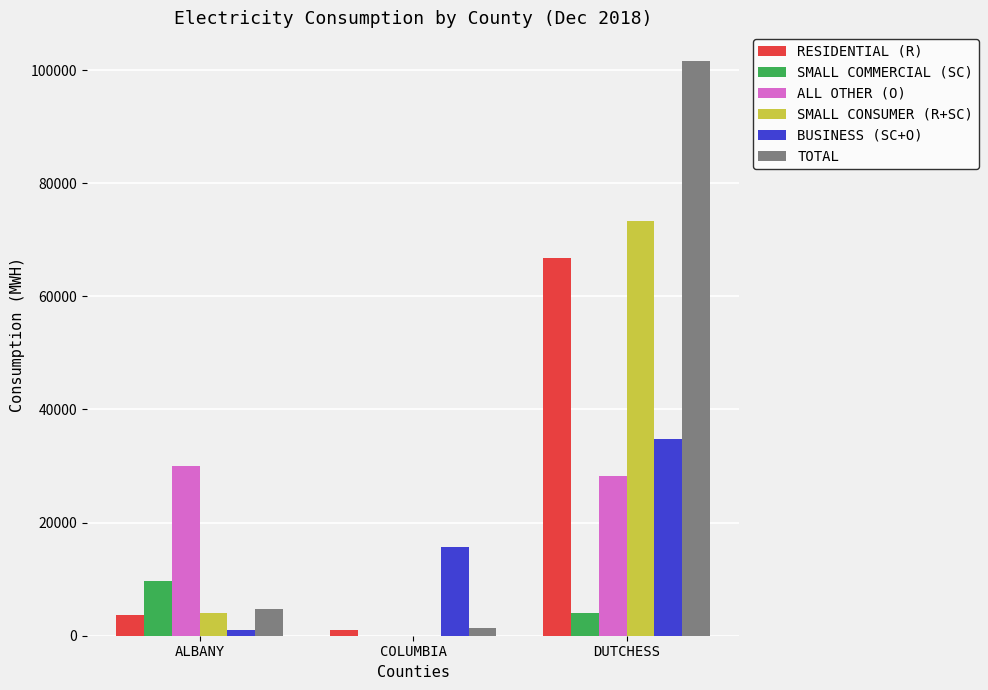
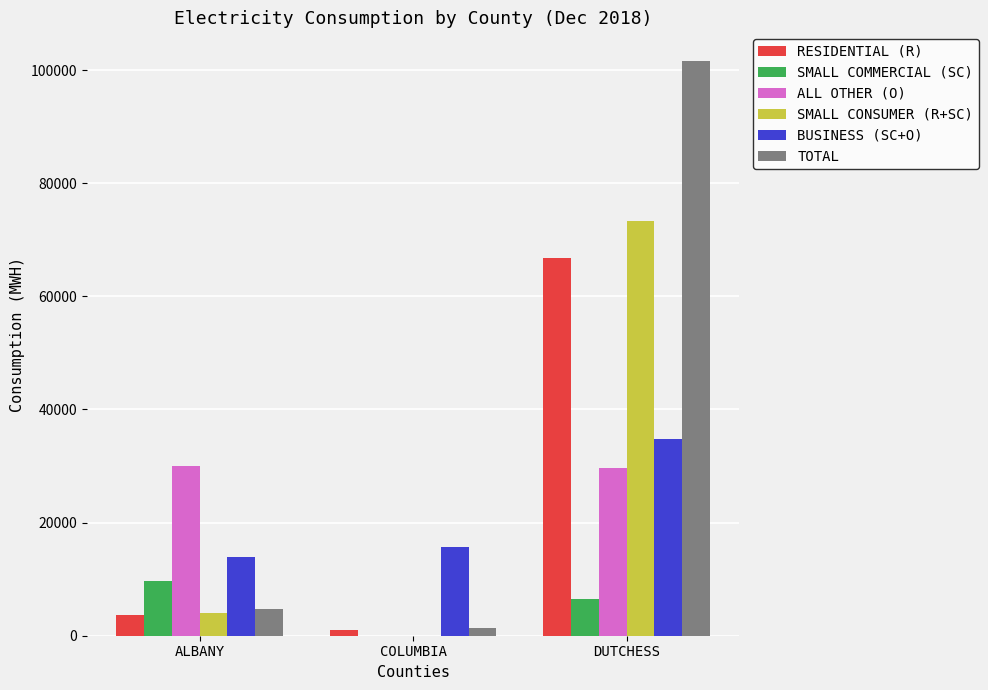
  {
    "RESIDENTIAL (R)": {
      "ALBANY": 4000,
      "COLUMBIA": 1000,
      "DUTCHESS": 67000
    },
    "SMALL COMMERCIAL (SC)": {
      "ALBANY": 10000,
      "COLUMBIA": 0,
-     "DUTCHESS": 4000
+     "DUTCHESS": 7000
    },
    "ALL OTHER (O)": {
      "ALBANY": 30000,
      "COLUMBIA": 0,
-     "DUTCHESS": 28000
+     "DUTCHESS": 30000
    },
    "SMALL CONSUMER (R+SC)": {
      "ALBANY": 4000,
      "COLUMBIA": 0,
      "DUTCHESS": 73000
    },
    "BUSINESS (SC+O)": {
-     "ALBANY": 1000,
+     "ALBANY": 14000,
      "COLUMBIA": 16000,
      "DUTCHESS": 35000
    },
    "TOTAL": {
      "ALBANY": 5000,
      "COLUMBIA": 1000,
      "DUTCHESS": 102000
    }
  }
